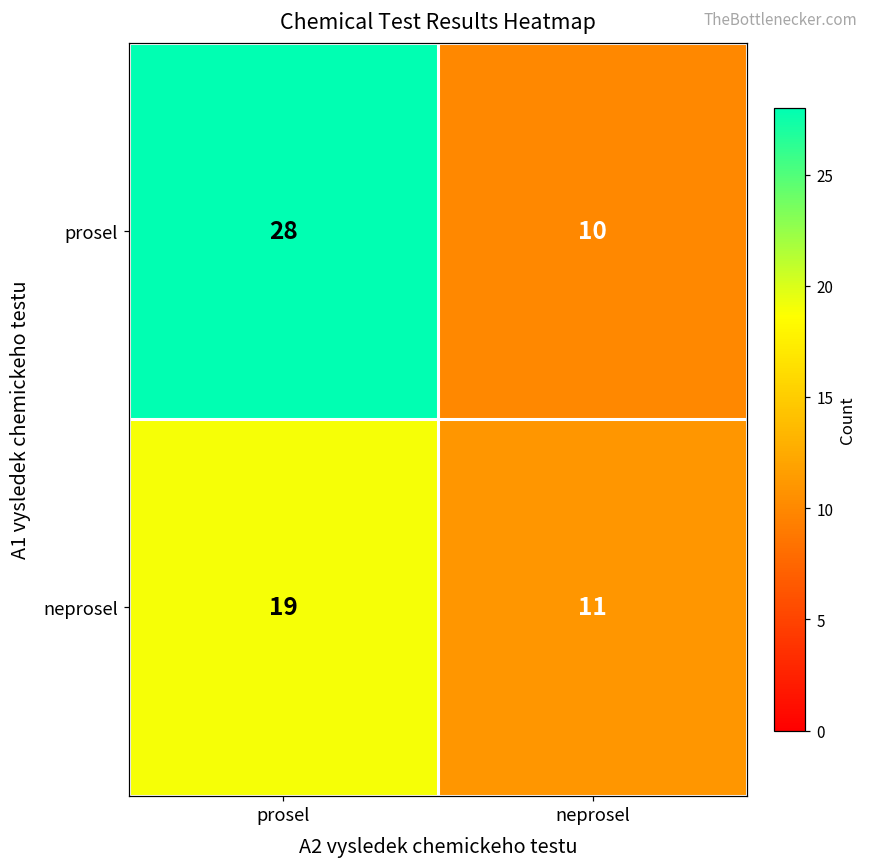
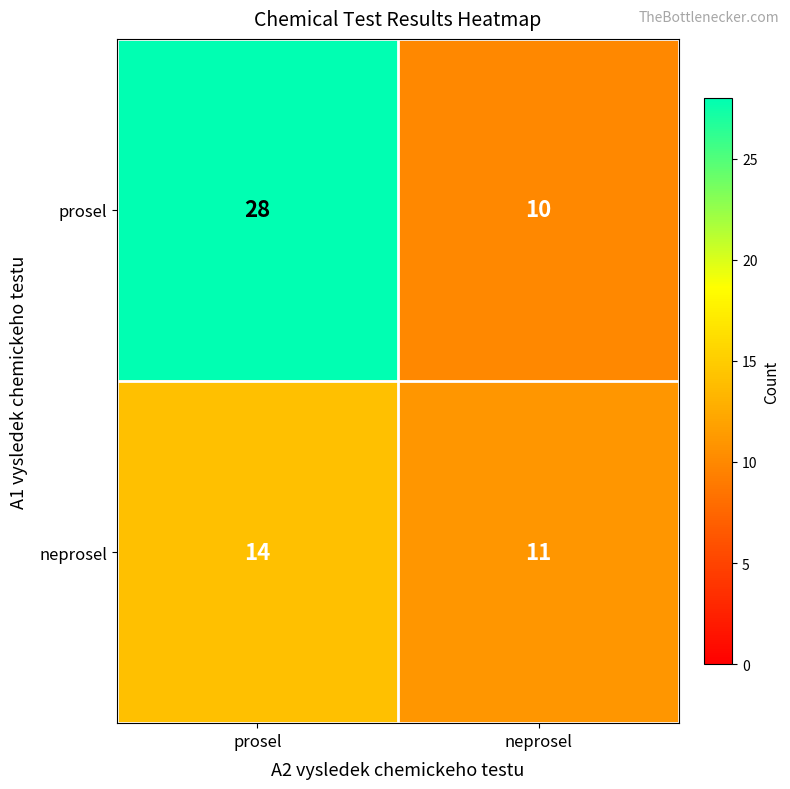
  {
    "prosel": {
      "prosel": 28,
      "neprosel": 10
    },
    "neprosel": {
-     "prosel": 19,
+     "prosel": 14,
      "neprosel": 11
    }
  }
